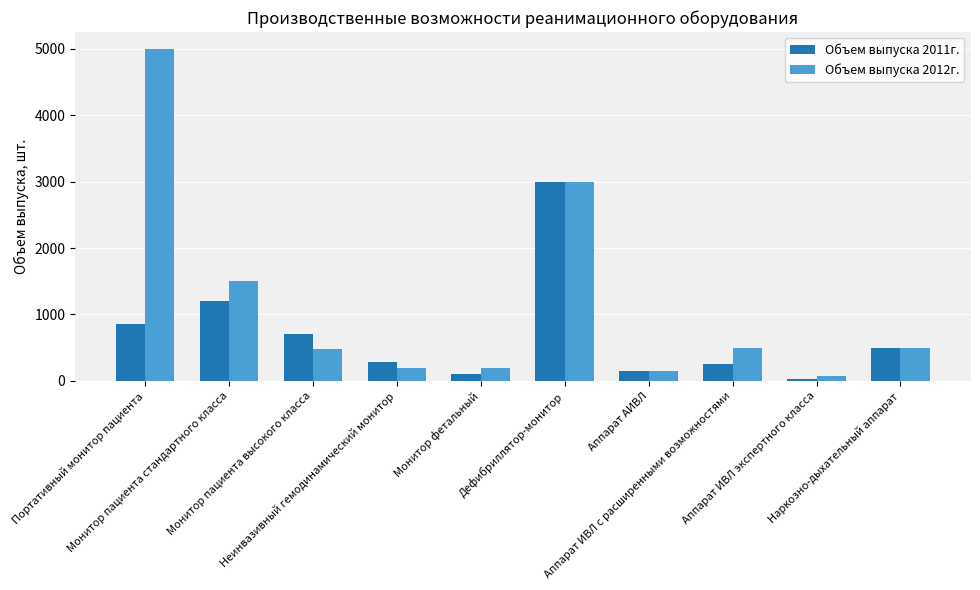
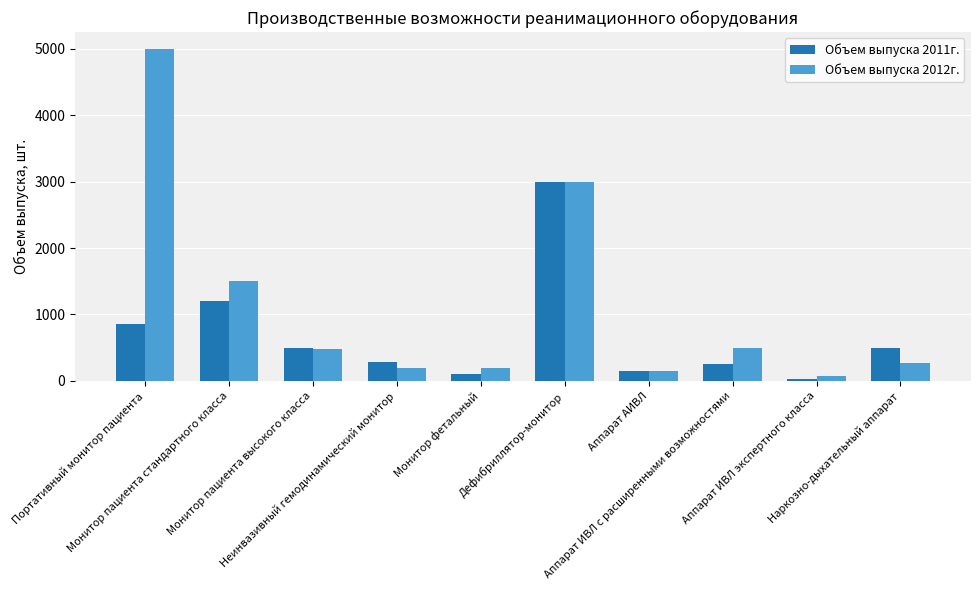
  {
    "Объем выпуска 2011г.": {
      "Портативный монитор пациента": 900,
      "Монитор пациента стандартного класса": 1200,
-     "Монитор пациента высокого класса": 700,
+     "Монитор пациента высокого класса": 500,
      "Неинвазивный гемодинамический монитор": 300,
      "Монитор фетальный": 100,
      "Дефибриллятор-монитор": 3000,
      "Аппарат АИВЛ": 200,
      "Аппарат ИВЛ с расширенными возможностями": 300,
      "Наркозно-дыхательный аппарат": 500
    },
    "Объем выпуска 2012г.": {
      "Портативный монитор пациента": 5000,
      "Монитор пациента стандартного класса": 1500,
      "Монитор пациента высокого класса": 500,
      "Неинвазивный гемодинамический монитор": 200,
      "Монитор фетальный": 200,
      "Дефибриллятор-монитор": 3000,
      "Аппарат АИВЛ": 200,
      "Аппарат ИВЛ с расширенными возможностями": 500,
      "Аппарат ИВЛ экспертного класса": 100,
-     "Наркозно-дыхательный аппарат": 500
+     "Наркозно-дыхательный аппарат": 300
    }
  }
